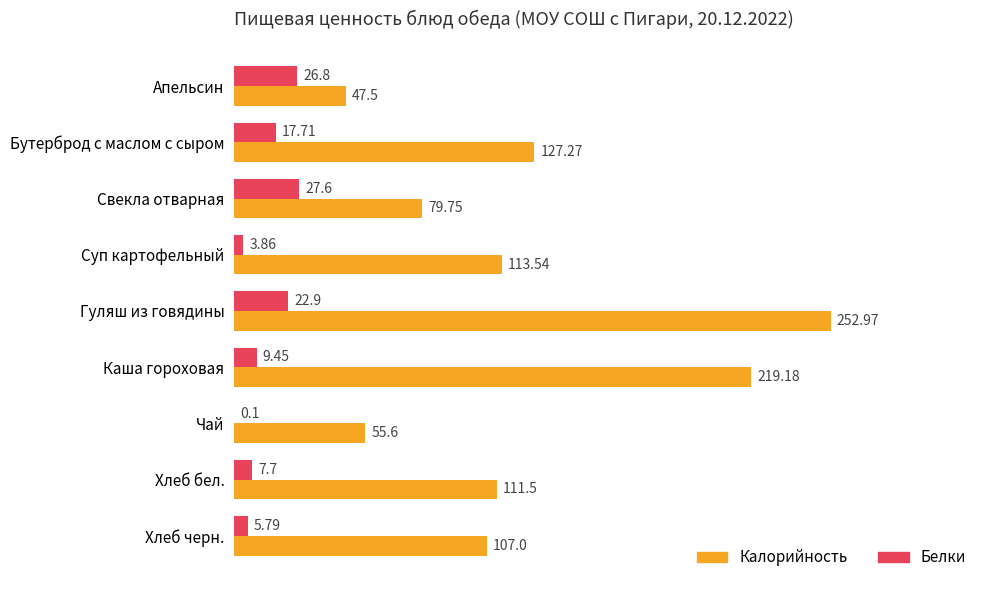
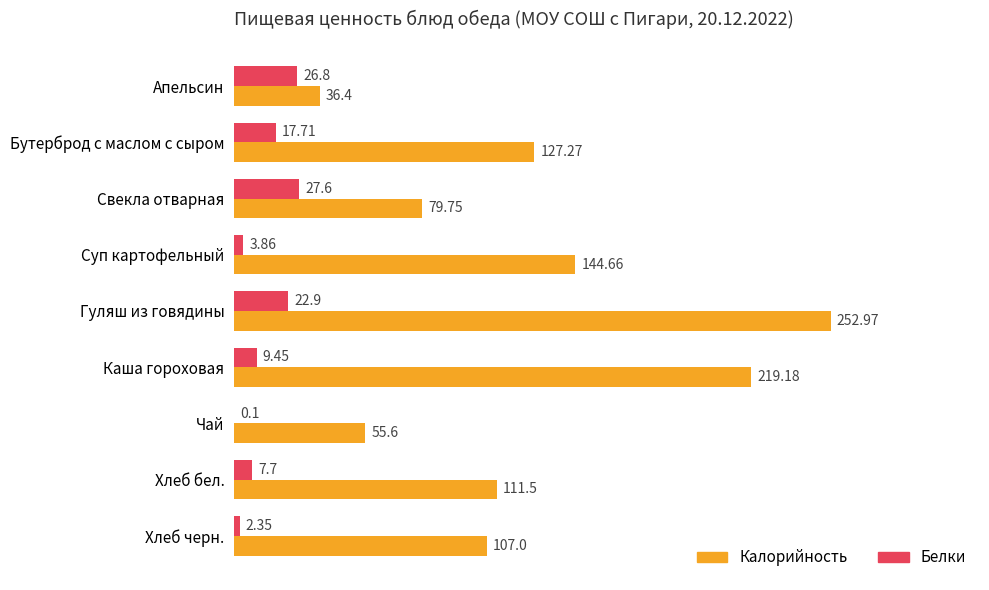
  {
    "Калорийность": {
-     "Апельсин": 47.5,
+     "Апельсин": 36.4,
      "Бутерброд с маслом с сыром": 127.27,
      "Свекла отварная": 79.75,
-     "Суп картофельный": 113.54,
+     "Суп картофельный": 144.66,
      "Гуляш из говядины": 252.97,
      "Каша гороховая": 219.18,
      "Чай": 55.6,
      "Хлеб бел.": 111.5,
      "Хлеб черн.": 107.0
    },
    "Белки": {
      "Апельсин": 26.8,
      "Бутерброд с маслом с сыром": 17.71,
      "Свекла отварная": 27.6,
      "Суп картофельный": 3.86,
      "Гуляш из говядины": 22.9,
      "Каша гороховая": 9.45,
      "Чай": 0.1,
      "Хлеб бел.": 7.7,
-     "Хлеб черн.": 5.79
+     "Хлеб черн.": 2.35
    }
  }
